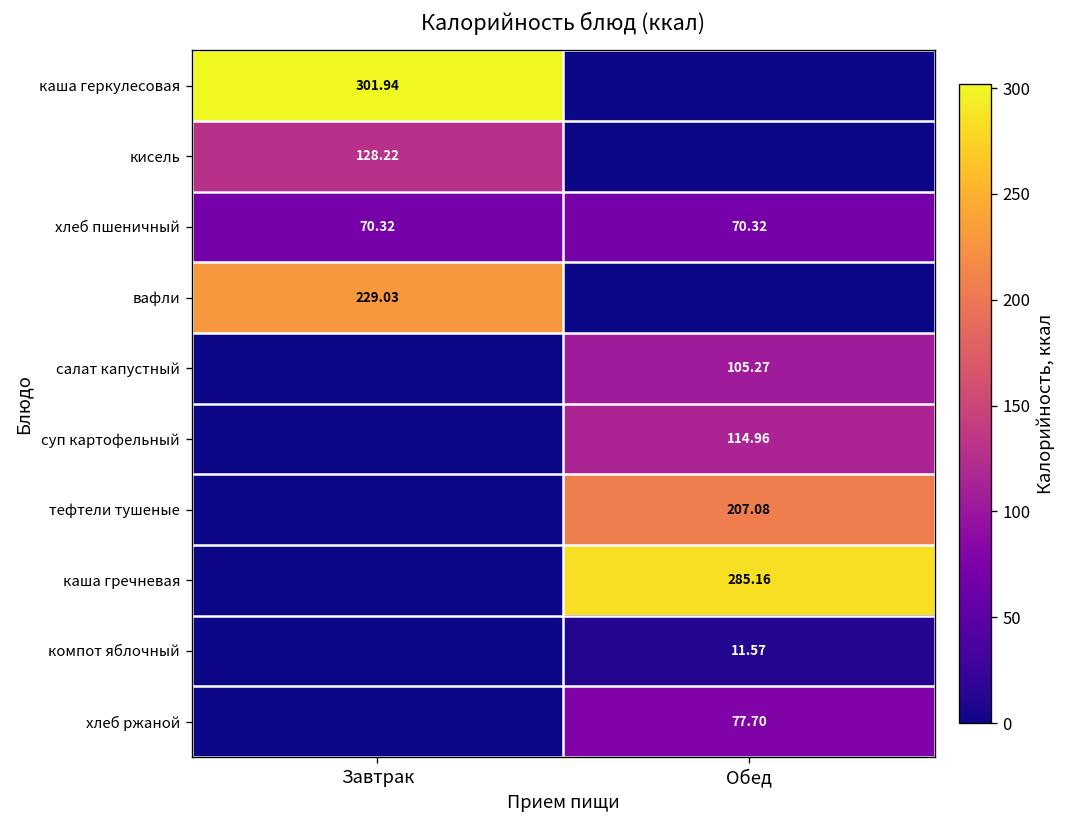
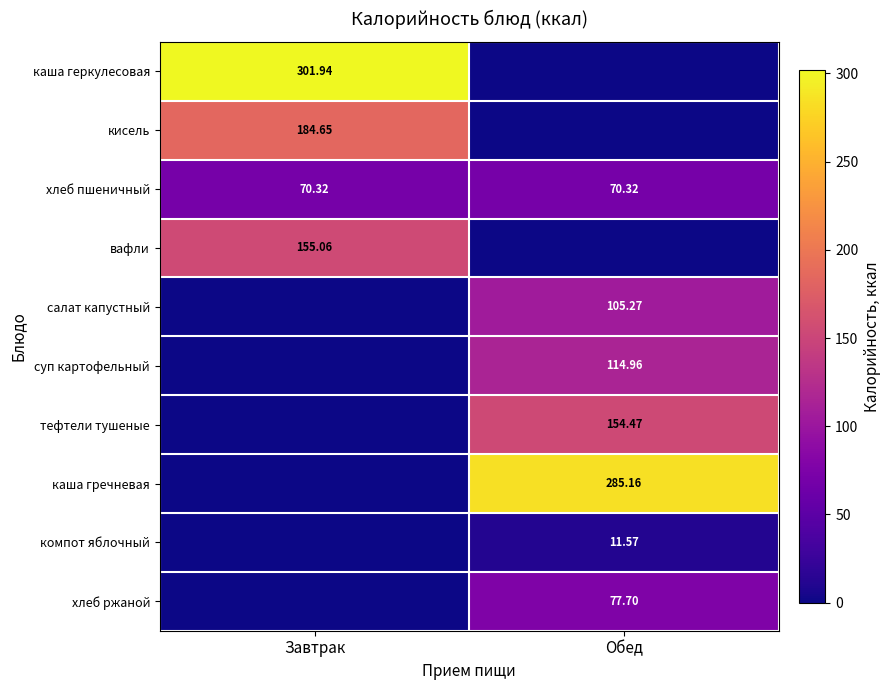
  {
    "каша геркулесовая": {
      "Завтрак": 301.94
    },
    "кисель": {
-     "Завтрак": 128.22
+     "Завтрак": 184.65
    },
    "хлеб пшеничный": {
      "Завтрак": 70.32,
      "Обед": 70.32
    },
    "вафли": {
-     "Завтрак": 229.03
+     "Завтрак": 155.06
    },
    "салат капустный": {
      "Обед": 105.27
    },
    "суп картофельный": {
      "Обед": 114.96
    },
    "тефтели тушеные": {
-     "Обед": 207.08
+     "Обед": 154.47
    },
    "каша гречневая": {
      "Обед": 285.16
    },
    "компот яблочный": {
      "Обед": 11.57
    },
    "хлеб ржаной": {
      "Обед": 77.70
    }
  }
